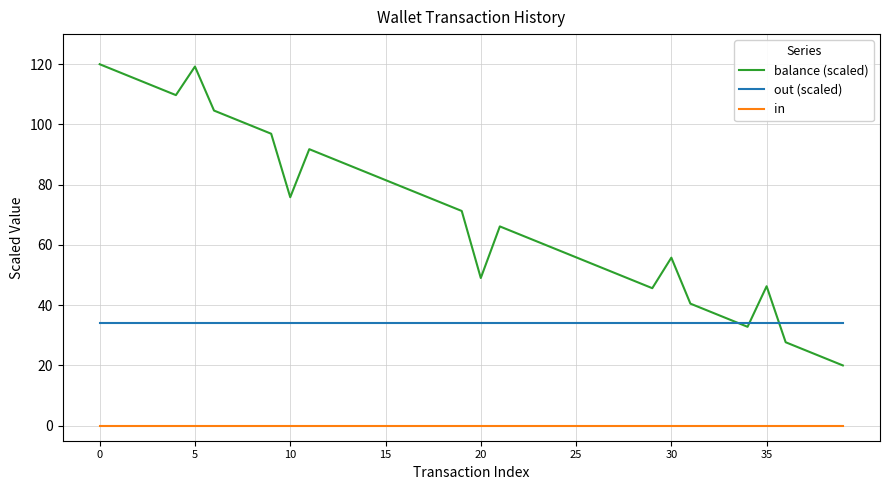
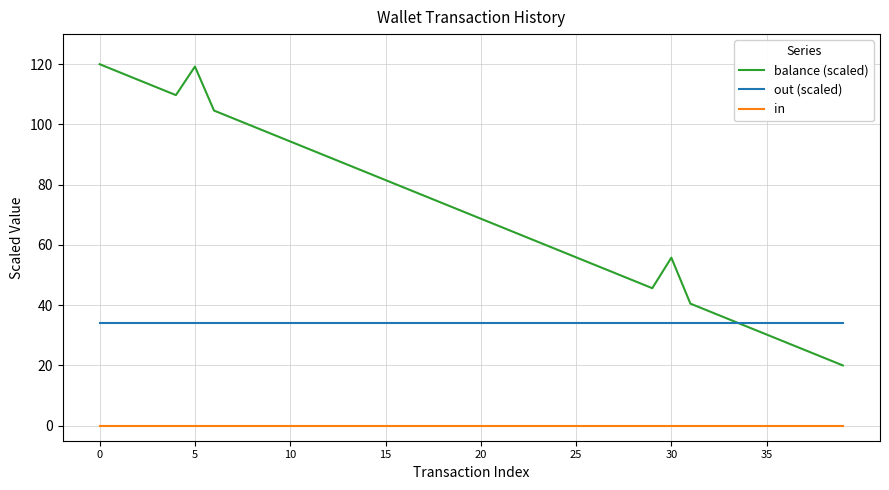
  {
    "balance (scaled)": {
      "0": 120,
      "5": 119,
-     "10": 76,
+     "10": 94,
      "15": 82,
-     "20": 49,
+     "20": 69,
      "25": 56,
      "30": 56,
-     "35": 46
+     "35": 30
    },
    "out (scaled)": {
      "0": 34,
      "5": 34,
      "10": 34,
      "15": 34,
      "20": 34,
      "25": 34,
      "30": 34,
      "35": 34
    },
    "in": {
      "0": 0,
      "5": 0,
      "10": 0,
      "15": 0,
      "20": 0,
      "25": 0,
      "30": 0,
      "35": 0
    }
  }
